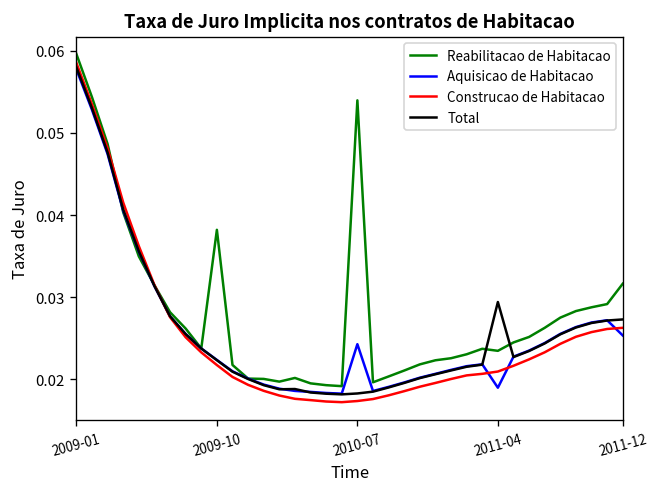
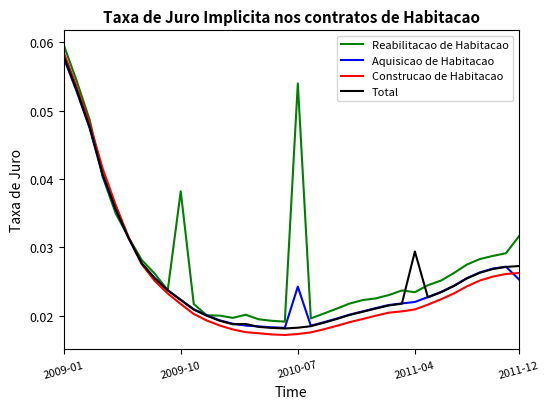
  {
    "Reabilitacao de Habitacao": {
      "2009-01": 0.060,
      "2009-10": 0.038,
      "2010-07": 0.054,
      "2011-04": 0.023,
      "2011-12": 0.032
    },
    "Aquisicao de Habitacao": {
      "2010-07": 0.024,
-     "2011-04": 0.019,
+     "2011-04": 0.022,
      "2011-12": 0.025
    },
    "Construcao de Habitacao": {
      "2009-01": 0.059,
      "2009-10": 0.022,
      "2010-07": 0.017,
      "2011-04": 0.021,
      "2011-12": 0.026
    },
    "Total": {
      "2010-07": 0.018,
      "2011-04": 0.029,
      "2011-12": 0.027
    }
  }
